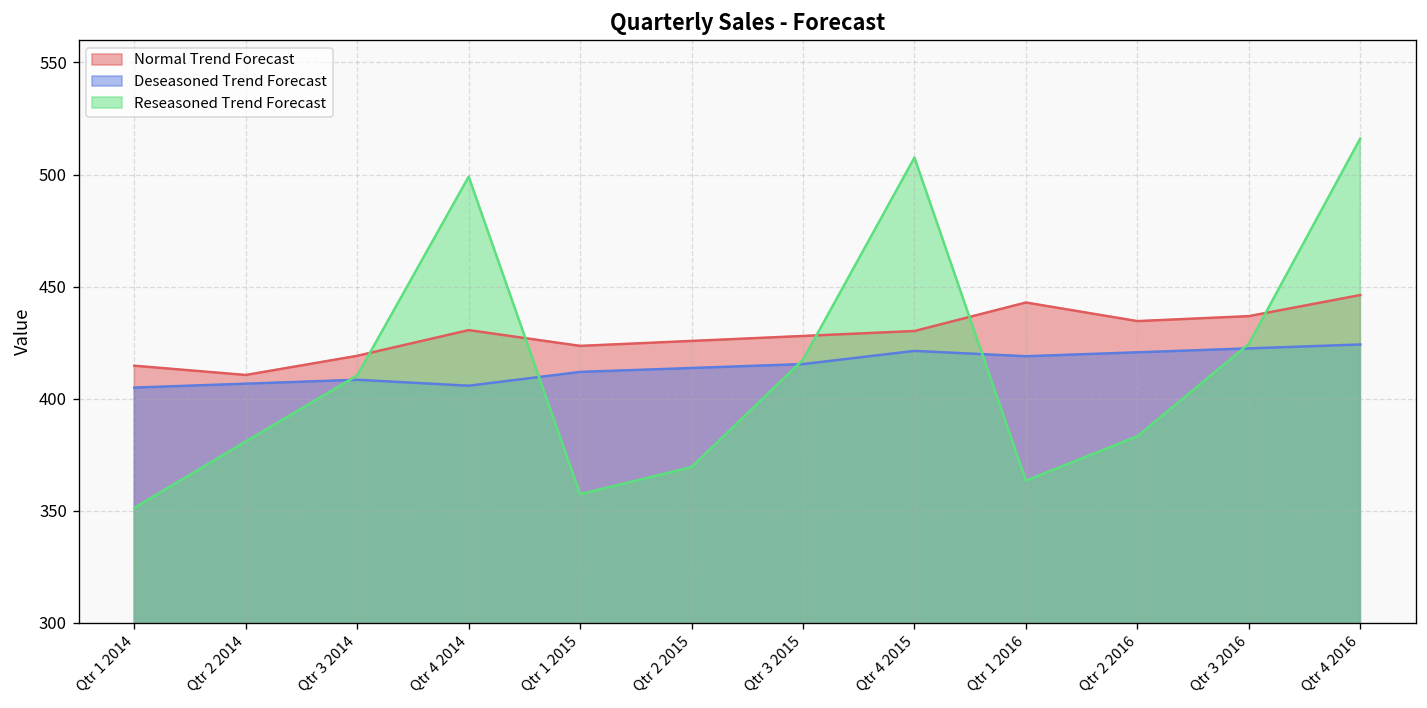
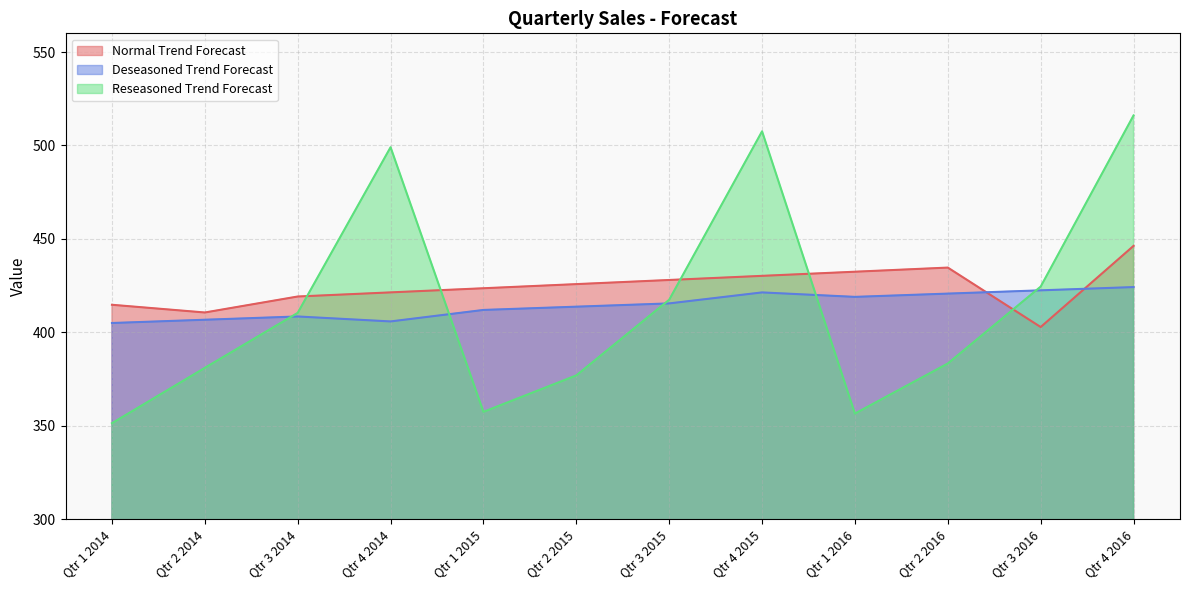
  {
    "Normal Trend Forecast": {
      "Qtr 1 2014": 415,
      "Qtr 2 2014": 411,
      "Qtr 3 2014": 419,
-     "Qtr 4 2014": 431,
+     "Qtr 4 2014": 421,
      "Qtr 1 2015": 424,
      "Qtr 2 2015": 426,
      "Qtr 3 2015": 428,
      "Qtr 4 2015": 430,
-     "Qtr 1 2016": 443,
+     "Qtr 1 2016": 432,
      "Qtr 2 2016": 435,
-     "Qtr 3 2016": 437,
+     "Qtr 3 2016": 403,
      "Qtr 4 2016": 446
    },
    "Deseasoned Trend Forecast": {
      "Qtr 1 2014": 405,
      "Qtr 2 2014": 407,
      "Qtr 3 2014": 408,
      "Qtr 4 2014": 406,
      "Qtr 1 2015": 412,
      "Qtr 2 2015": 414,
      "Qtr 3 2015": 415,
      "Qtr 4 2015": 421,
      "Qtr 1 2016": 419,
      "Qtr 2 2016": 421,
      "Qtr 3 2016": 422,
      "Qtr 4 2016": 424
    },
    "Reseasoned Trend Forecast": {
      "Qtr 1 2014": 351,
      "Qtr 2 2014": 381,
      "Qtr 3 2014": 410,
      "Qtr 4 2014": 499,
      "Qtr 1 2015": 357,
-     "Qtr 2 2015": 370,
+     "Qtr 2 2015": 377,
      "Qtr 3 2015": 417,
      "Qtr 4 2015": 508,
-     "Qtr 1 2016": 363,
+     "Qtr 1 2016": 356,
      "Qtr 2 2016": 383,
      "Qtr 3 2016": 424,
      "Qtr 4 2016": 516
    }
  }
